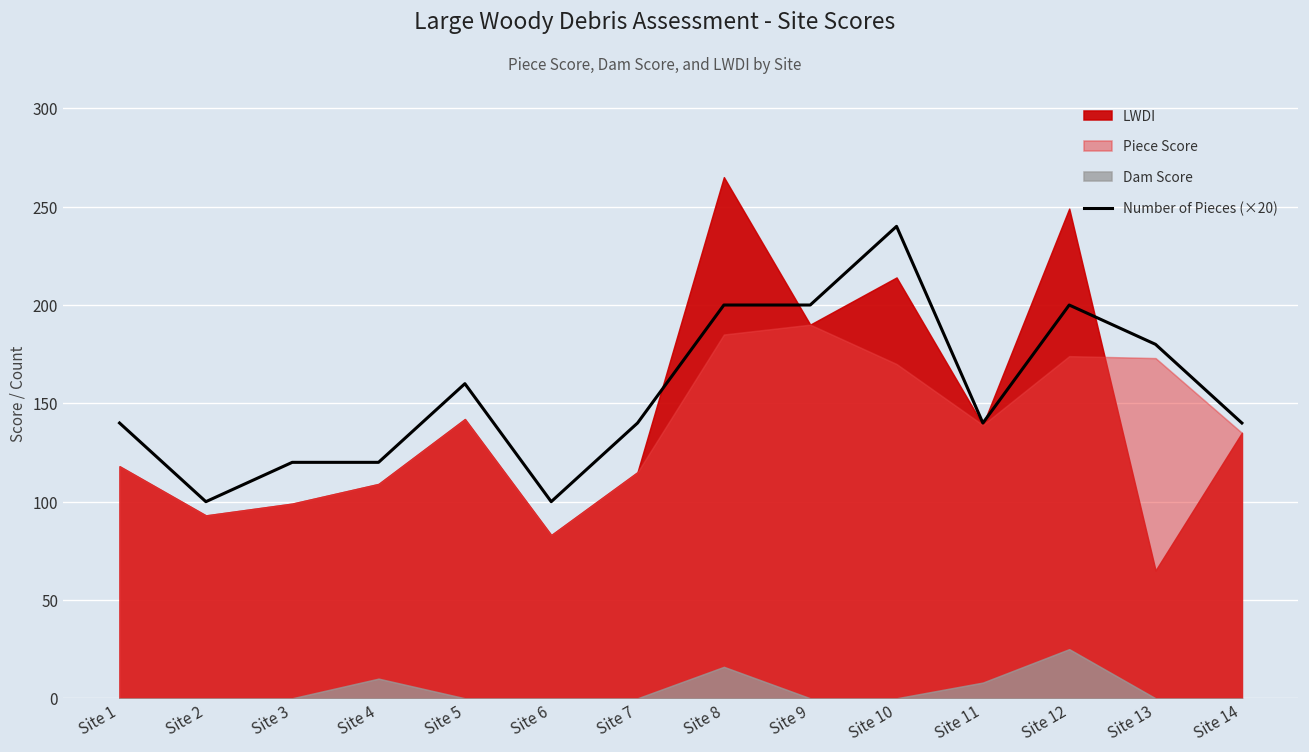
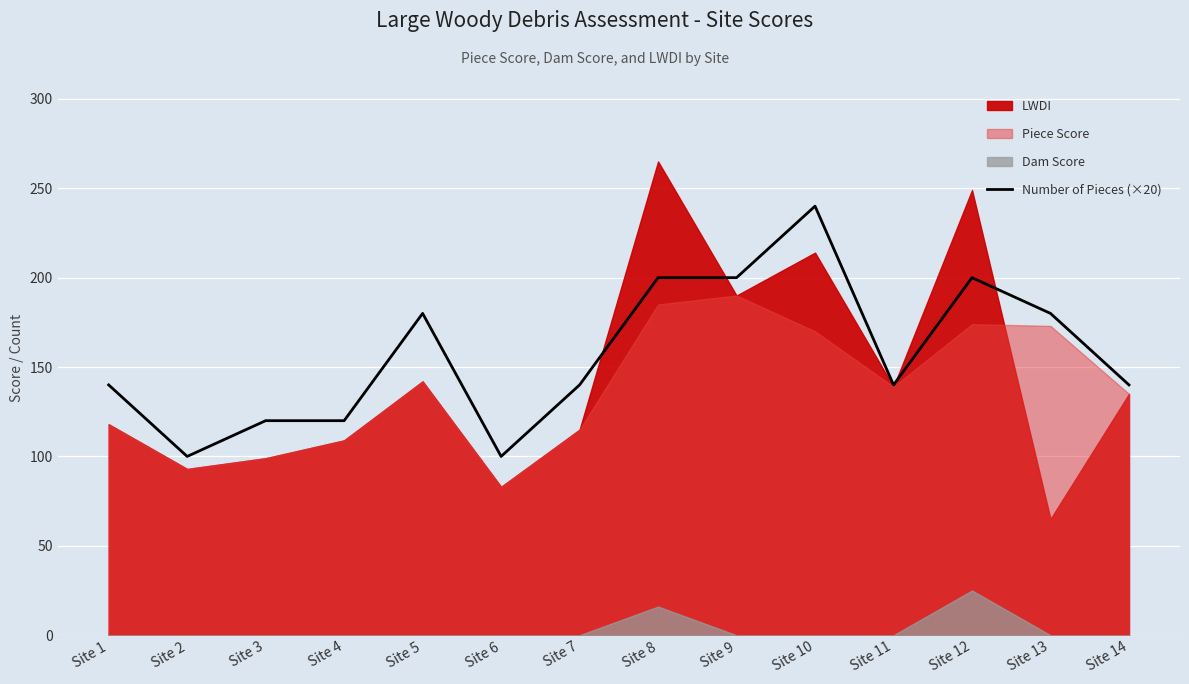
  {
    "Number of Pieces (×20)": {
      "Site 1": 140,
      "Site 2": 100,
      "Site 3": 120,
      "Site 4": 120,
-     "Site 5": 160,
+     "Site 5": 180,
      "Site 6": 100,
      "Site 7": 140,
      "Site 8": 200,
      "Site 9": 200,
      "Site 10": 240,
      "Site 12": 200,
      "Site 13": 180,
      "Site 14": 140
    },
    "LWDI": {
      "Site 8": 265,
      "Site 10": 214,
      "Site 12": 249,
      "Site 13": 65
    },
    "Piece Score": {
      "Site 8": 185,
      "Site 10": 170,
      "Site 12": 174,
      "Site 13": 173
    },
    "Dam Score": {
      "Site 1": 0,
      "Site 2": 0,
      "Site 3": 0,
-     "Site 4": 10,
+     "Site 4": 0,
      "Site 5": 0,
      "Site 6": 0,
      "Site 7": 0,
      "Site 8": 16,
      "Site 9": 0,
      "Site 10": 0,
-     "Site 11": 8,
+     "Site 11": 0,
      "Site 12": 25,
      "Site 13": 0,
      "Site 14": 0
    }
  }
